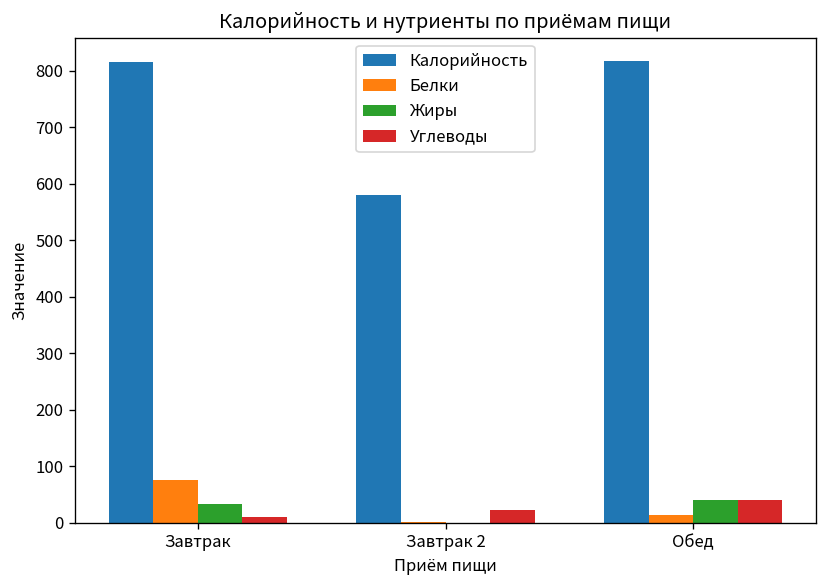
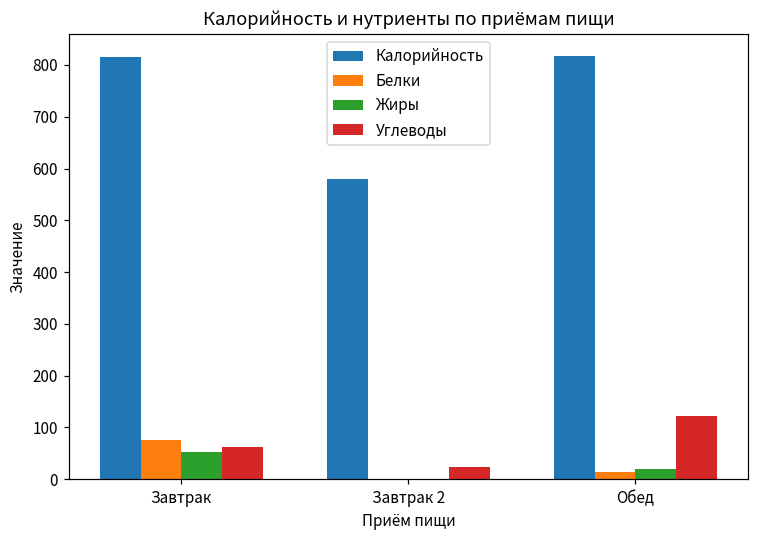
  {
    "Калорийность": {
      "Завтрак": 820,
      "Завтрак 2": 580,
      "Обед": 820
    },
    "Белки": {
      "Завтрак": 80,
      "Обед": 10
    },
    "Жиры": {
-     "Завтрак": 30,
+     "Завтрак": 50,
      "Завтрак 2": 0,
-     "Обед": 40
+     "Обед": 20
    },
    "Углеводы": {
-     "Завтрак": 10,
+     "Завтрак": 60,
      "Завтрак 2": 20,
-     "Обед": 40
+     "Обед": 120
    }
  }
